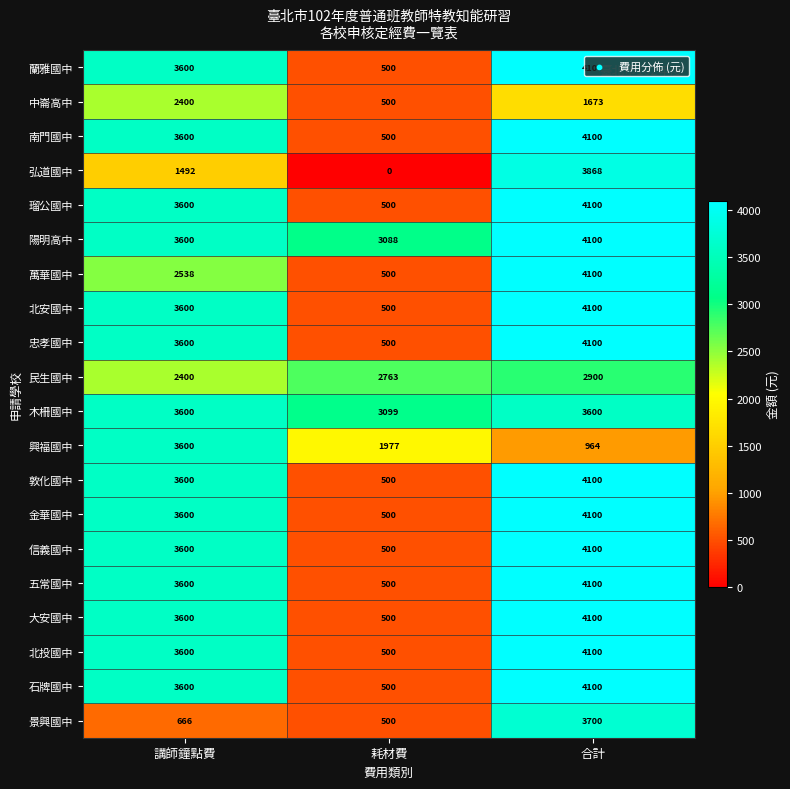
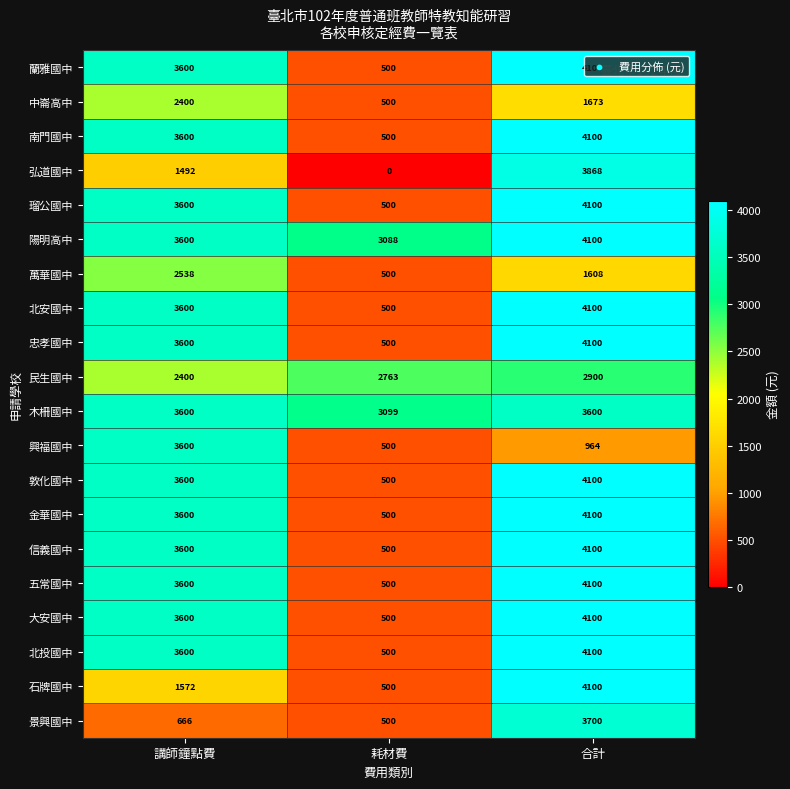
  {
    "蘭雅國中": {
      "講師鐘點費": 3600,
      "耗材費": 500
    },
    "中崙高中": {
      "講師鐘點費": 2400,
      "耗材費": 500,
      "合計": 1673
    },
    "南門國中": {
      "講師鐘點費": 3600,
      "耗材費": 500,
      "合計": 4100
    },
    "弘道國中": {
      "講師鐘點費": 1492,
      "耗材費": 0,
      "合計": 3868
    },
    "瑠公國中": {
      "講師鐘點費": 3600,
      "耗材費": 500,
      "合計": 4100
    },
    "陽明高中": {
      "講師鐘點費": 3600,
      "耗材費": 3088,
      "合計": 4100
    },
    "萬華國中": {
      "講師鐘點費": 2538,
      "耗材費": 500,
-     "合計": 4100
+     "合計": 1608
    },
    "北安國中": {
      "講師鐘點費": 3600,
      "耗材費": 500,
      "合計": 4100
    },
    "忠孝國中": {
      "講師鐘點費": 3600,
      "耗材費": 500,
      "合計": 4100
    },
    "民生國中": {
      "講師鐘點費": 2400,
      "耗材費": 2763,
      "合計": 2900
    },
    "木柵國中": {
      "講師鐘點費": 3600,
      "耗材費": 3099,
      "合計": 3600
    },
    "興福國中": {
      "講師鐘點費": 3600,
-     "耗材費": 1977,
+     "耗材費": 500,
      "合計": 964
    },
    "敦化國中": {
      "講師鐘點費": 3600,
      "耗材費": 500,
      "合計": 4100
    },
    "金華國中": {
      "講師鐘點費": 3600,
      "耗材費": 500,
      "合計": 4100
    },
    "信義國中": {
      "講師鐘點費": 3600,
      "耗材費": 500,
      "合計": 4100
    },
    "五常國中": {
      "講師鐘點費": 3600,
      "耗材費": 500,
      "合計": 4100
    },
    "大安國中": {
      "講師鐘點費": 3600,
      "耗材費": 500,
      "合計": 4100
    },
    "北投國中": {
      "講師鐘點費": 3600,
      "耗材費": 500,
      "合計": 4100
    },
    "石牌國中": {
-     "講師鐘點費": 3600,
+     "講師鐘點費": 1572,
      "耗材費": 500,
      "合計": 4100
    },
    "景興國中": {
      "講師鐘點費": 666,
      "耗材費": 500,
      "合計": 3700
    }
  }
